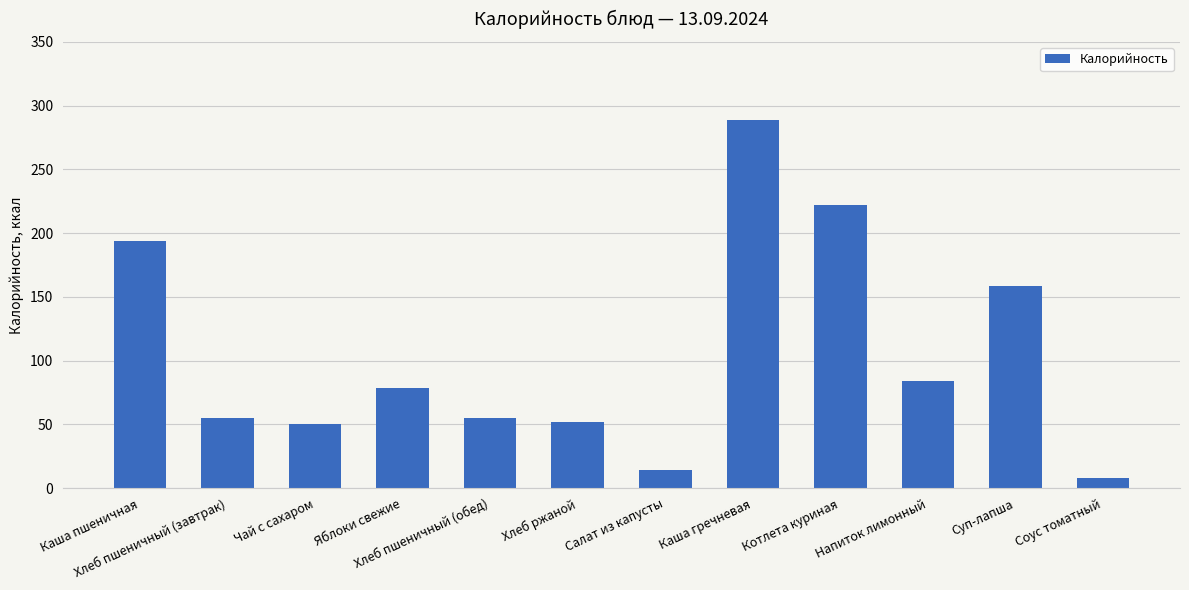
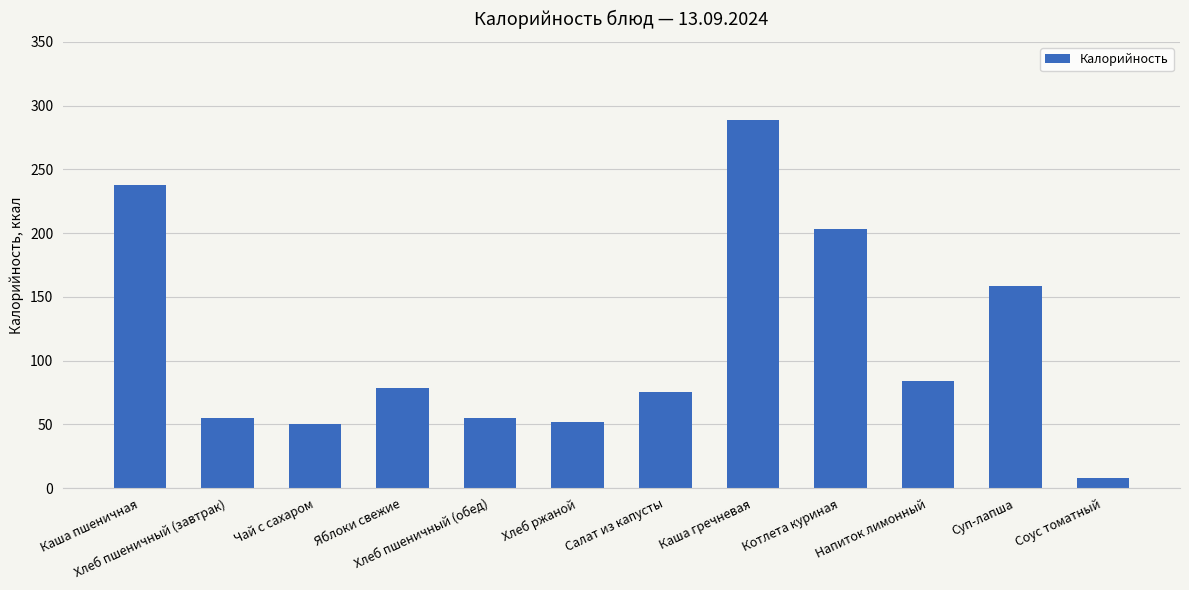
  {
-   "Каша пшеничная": 194,
+   "Каша пшеничная": 238,
    "Хлеб пшеничный (завтрак)": 55,
    "Чай с сахаром": 50,
    "Яблоки свежие": 79,
    "Хлеб пшеничный (обед)": 55,
    "Хлеб ржаной": 52,
-   "Салат из капусты": 14,
+   "Салат из капусты": 76,
    "Каша гречневая": 289,
-   "Котлета куриная": 222,
+   "Котлета куриная": 203,
    "Напиток лимонный": 84,
    "Суп-лапша": 159,
    "Соус томатный": 8
  }
